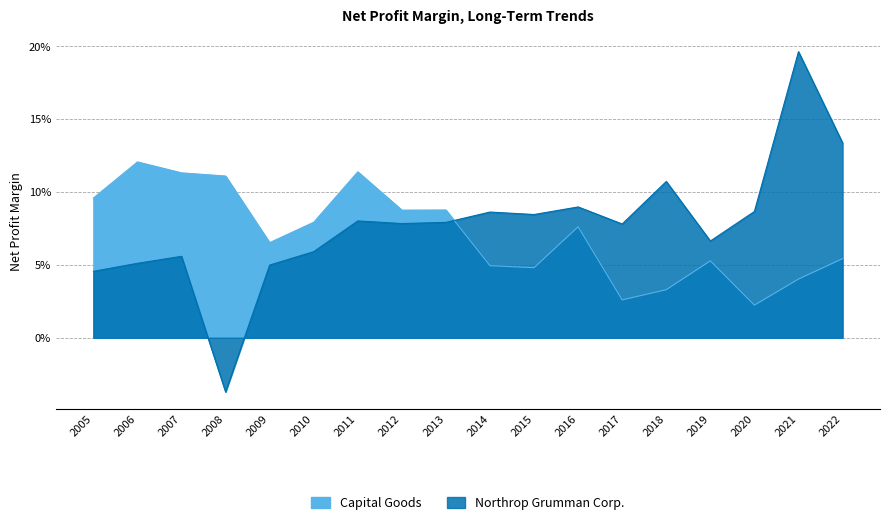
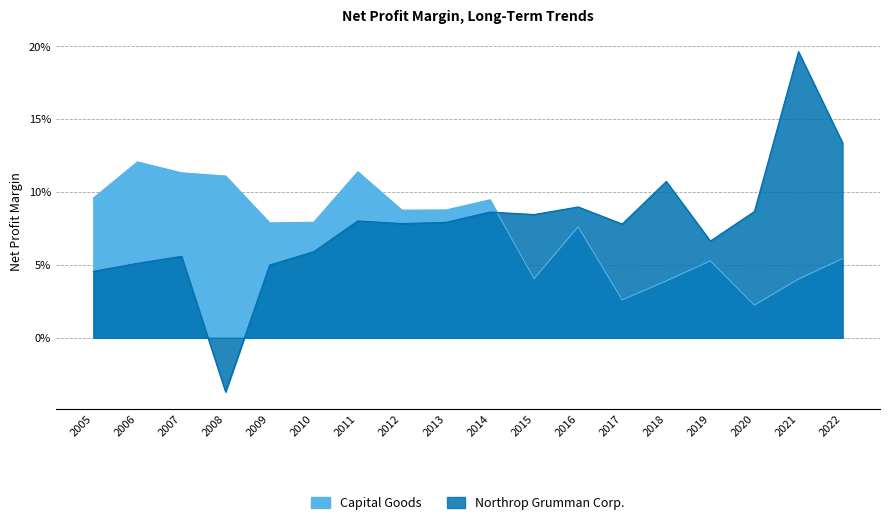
  {
    "Capital Goods": {
      "2005": "9.6%",
      "2006": "12.1%",
      "2007": "11.3%",
      "2008": "11.1%",
-     "2009": "6.5%",
+     "2009": "7.9%",
      "2010": "7.9%",
      "2011": "11.4%",
      "2012": "8.8%",
      "2013": "8.8%",
-     "2014": "5.0%",
-     "2015": "4.8%",
+     "2014": "9.5%",
+     "2015": "4.1%",
      "2016": "7.6%",
      "2017": "2.6%",
-     "2018": "3.3%",
+     "2018": "3.9%",
      "2019": "5.3%",
      "2020": "2.2%",
      "2021": "4.0%",
      "2022": "5.4%"
    }
  }
